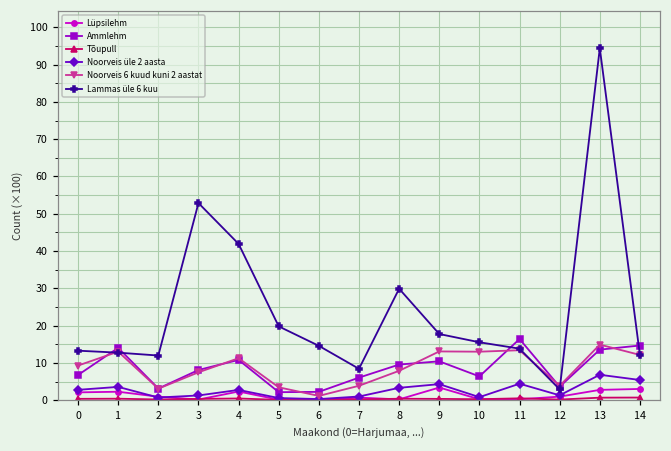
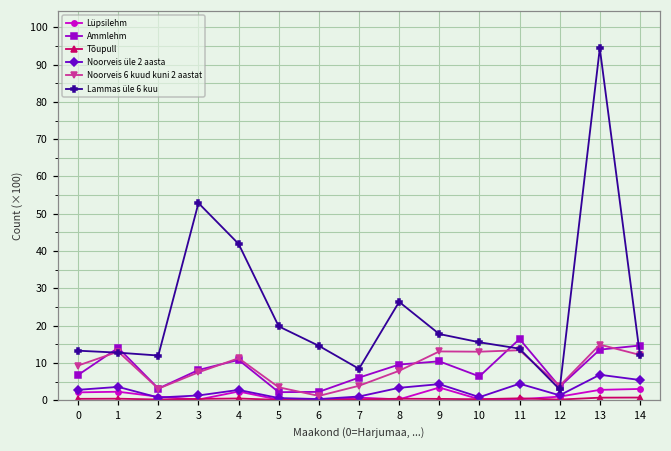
  {
    "Tõupull": {
      "0": 0,
      "1": 0,
      "4": 0,
      "9": 0,
      "12": 0,
      "13": 1,
      "14": 1
    },
    "Noorveis 6 kuud kuni 2 aastat": {
      "0": 9,
      "5": 3,
      "6": 1,
      "7": 4,
      "8": 8,
      "9": 13,
      "10": 13,
      "13": 15
    },
    "Lammas üle 6 kuu": {
      "0": 13,
      "2": 12,
      "3": 53,
      "4": 42,
      "5": 20,
      "6": 15,
      "7": 8,
-     "8": 30,
+     "8": 26,
      "9": 18,
      "10": 16,
      "13": 94
    }
  }
